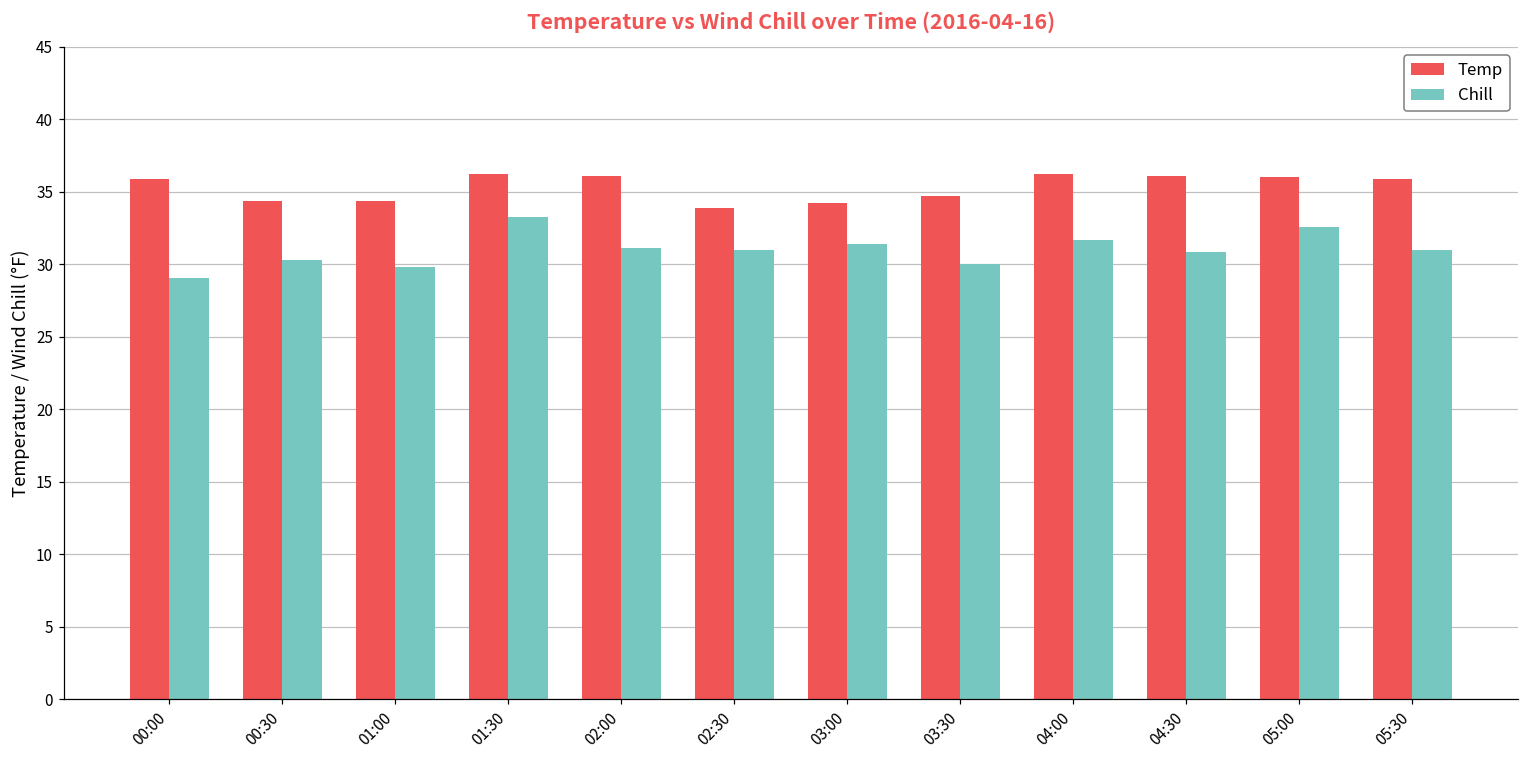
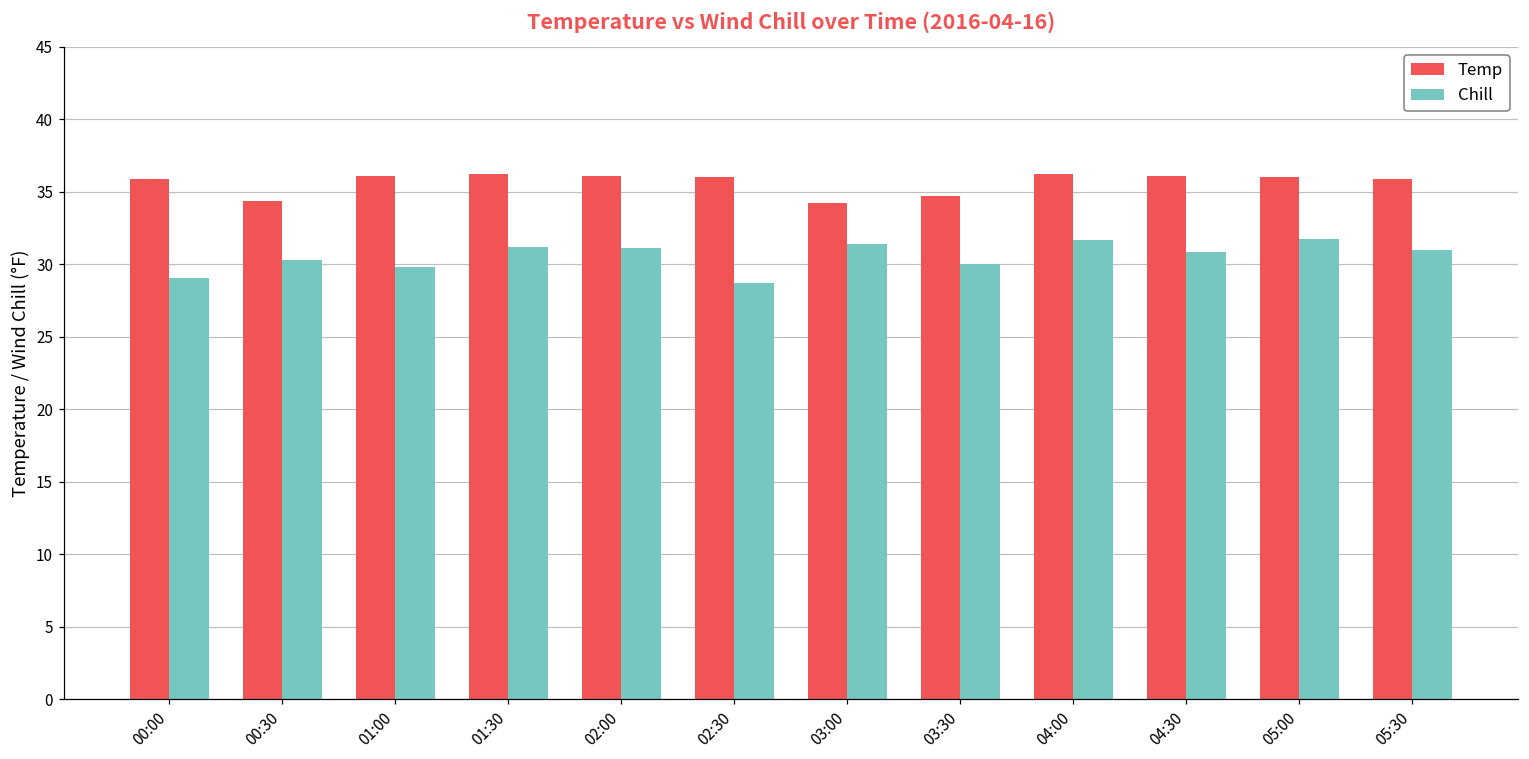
  {
    "Temp": {
      "00:00": 35.9,
      "00:30": 34.4,
-     "01:00": 34.4,
+     "01:00": 36.1,
      "01:30": 36.2,
      "02:00": 36.1,
-     "02:30": 33.9,
+     "02:30": 36.0,
      "03:00": 34.2,
      "03:30": 34.7,
      "04:00": 36.2,
      "04:30": 36.1,
      "05:00": 36.0,
      "05:30": 35.9
    },
    "Chill": {
      "00:00": 29.1,
      "00:30": 30.3,
      "01:00": 29.8,
-     "01:30": 33.2,
+     "01:30": 31.2,
      "02:00": 31.1,
-     "02:30": 31.0,
+     "02:30": 28.7,
      "03:00": 31.4,
      "03:30": 30.0,
      "04:00": 31.7,
      "04:30": 30.9,
-     "05:00": 32.6,
+     "05:00": 31.8,
      "05:30": 31.0
    }
  }
